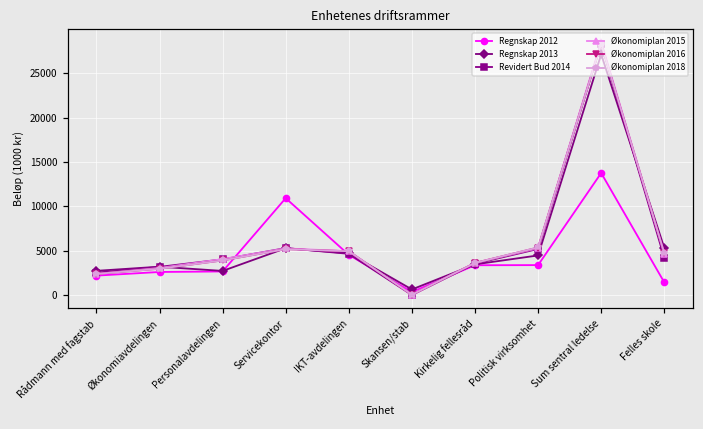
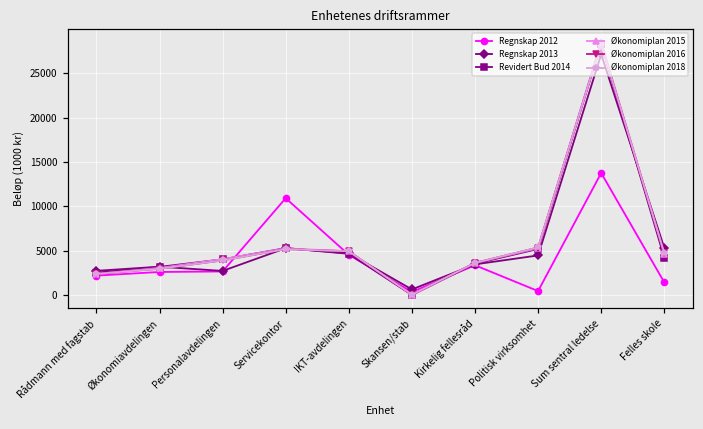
  {
    "Regnskap 2012": {
      "Økonomiavdelingen": 3000,
      "Servicekontor": 11000,
-     "Politisk virksomhet": 3000,
+     "Politisk virksomhet": 0,
      "Sum sentral ledelse": 14000,
      "Felles skole": 1000
    }
  }
